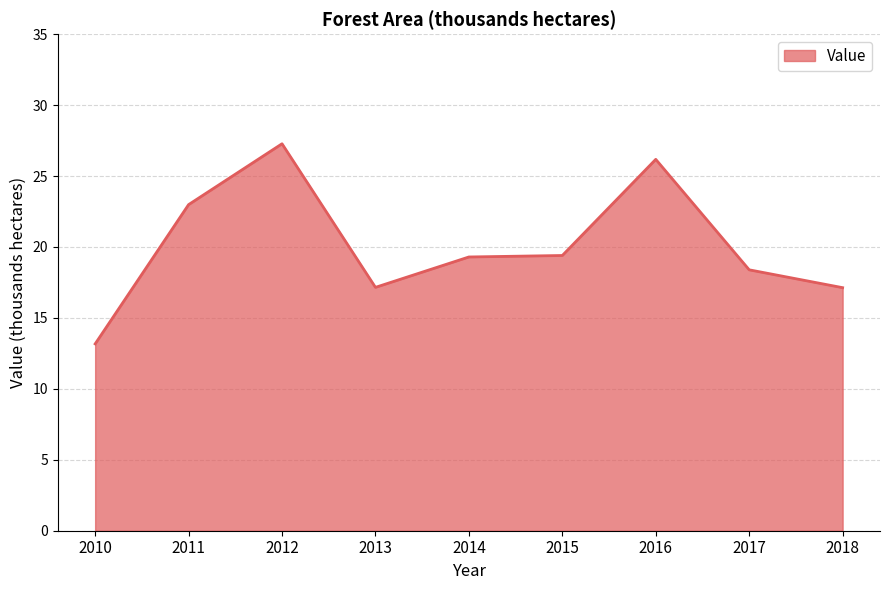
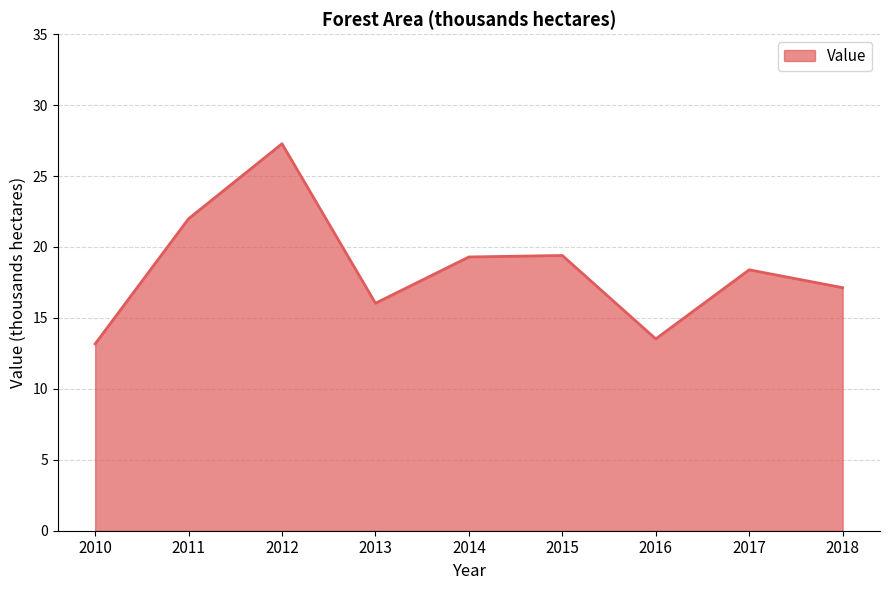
  {
    "2010": 13.2,
-   "2011": 23.0,
+   "2011": 22.0,
    "2012": 27.3,
-   "2013": 17.2,
+   "2013": 16.0,
    "2014": 19.3,
    "2015": 19.4,
-   "2016": 26.2,
+   "2016": 13.5,
    "2017": 18.4,
    "2018": 17.1
  }
